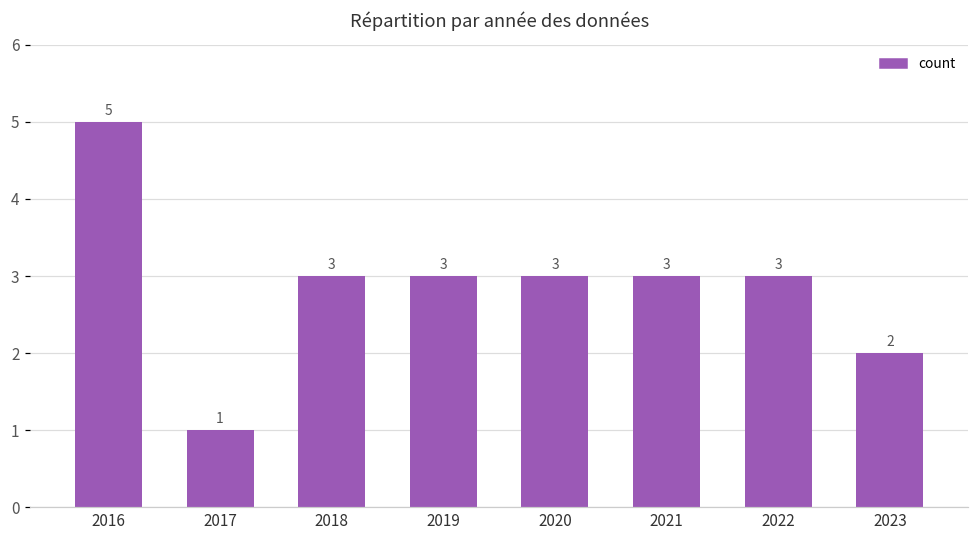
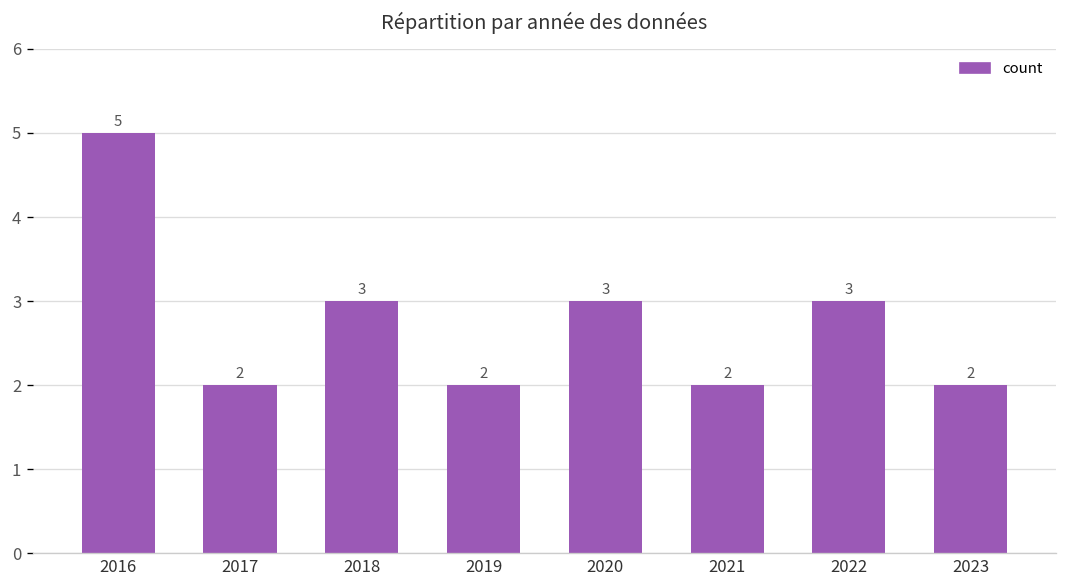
  {
    "2016": 5,
-   "2017": 1,
+   "2017": 2,
    "2018": 3,
-   "2019": 3,
+   "2019": 2,
    "2020": 3,
-   "2021": 3,
+   "2021": 2,
    "2022": 3,
    "2023": 2
  }
